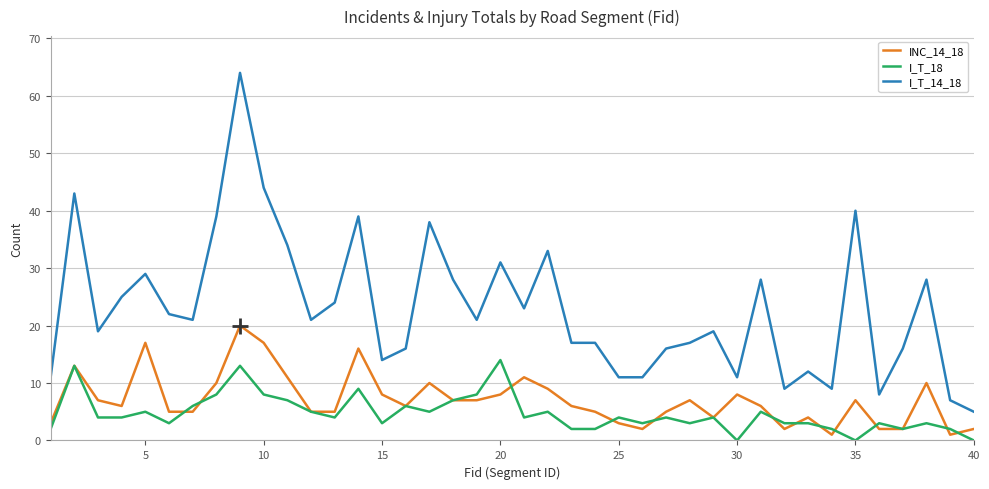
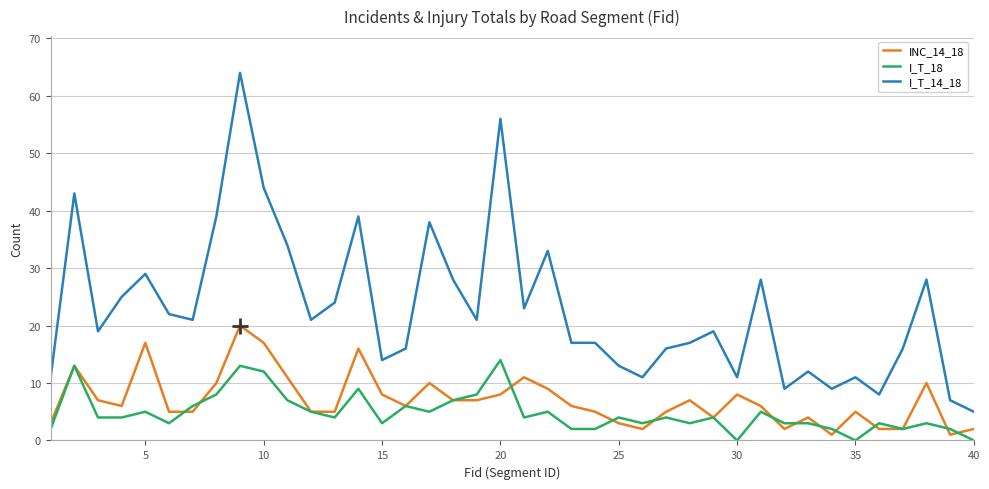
  {
    "INC_14_18": {
      "5": 17,
      "10": 17,
      "15": 8,
      "20": 8,
      "25": 3,
      "30": 8,
-     "35": 7,
+     "35": 5,
      "40": 2
    },
    "I_T_18": {
      "5": 5,
-     "10": 8,
+     "10": 12,
      "15": 3,
      "20": 14,
      "25": 4,
      "30": 0,
      "35": 0,
      "40": 0
    },
    "I_T_14_18": {
      "5": 29,
      "10": 44,
      "15": 14,
-     "20": 31,
-     "25": 11,
+     "20": 56,
+     "25": 13,
      "30": 11,
-     "35": 40,
+     "35": 11,
      "40": 5
    }
  }
